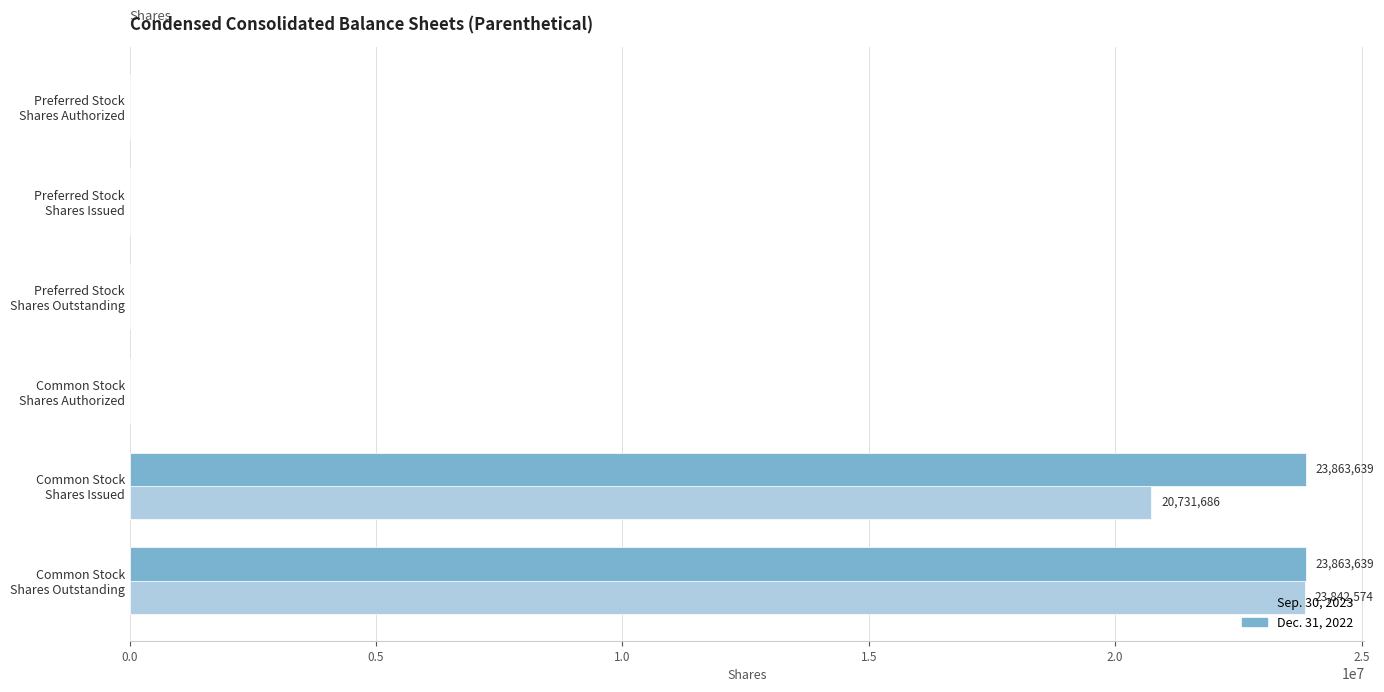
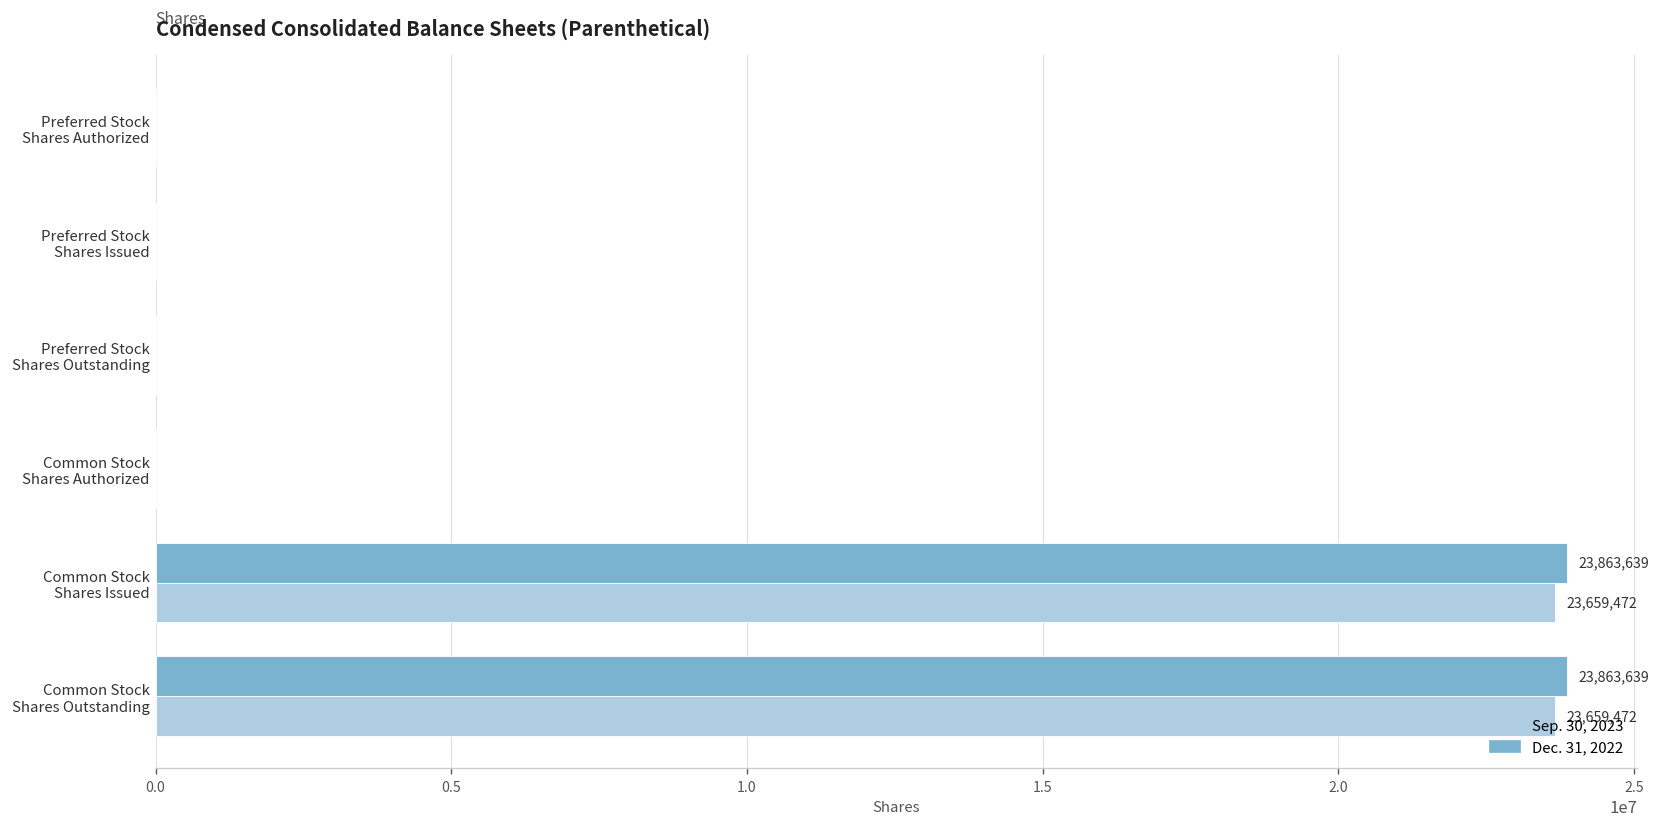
  {
    "Sep. 30, 2023": {
-     "Common Stock Shares Issued": "20,731,686",
-     "Common Stock Shares Outstanding": "23,842,574"
+     "Common Stock Shares Issued": "23,659,472",
+     "Common Stock Shares Outstanding": "23,659,472"
    },
    "Dec. 31, 2022": {
      "Common Stock Shares Issued": "23,863,639",
      "Common Stock Shares Outstanding": "23,863,639"
    }
  }
